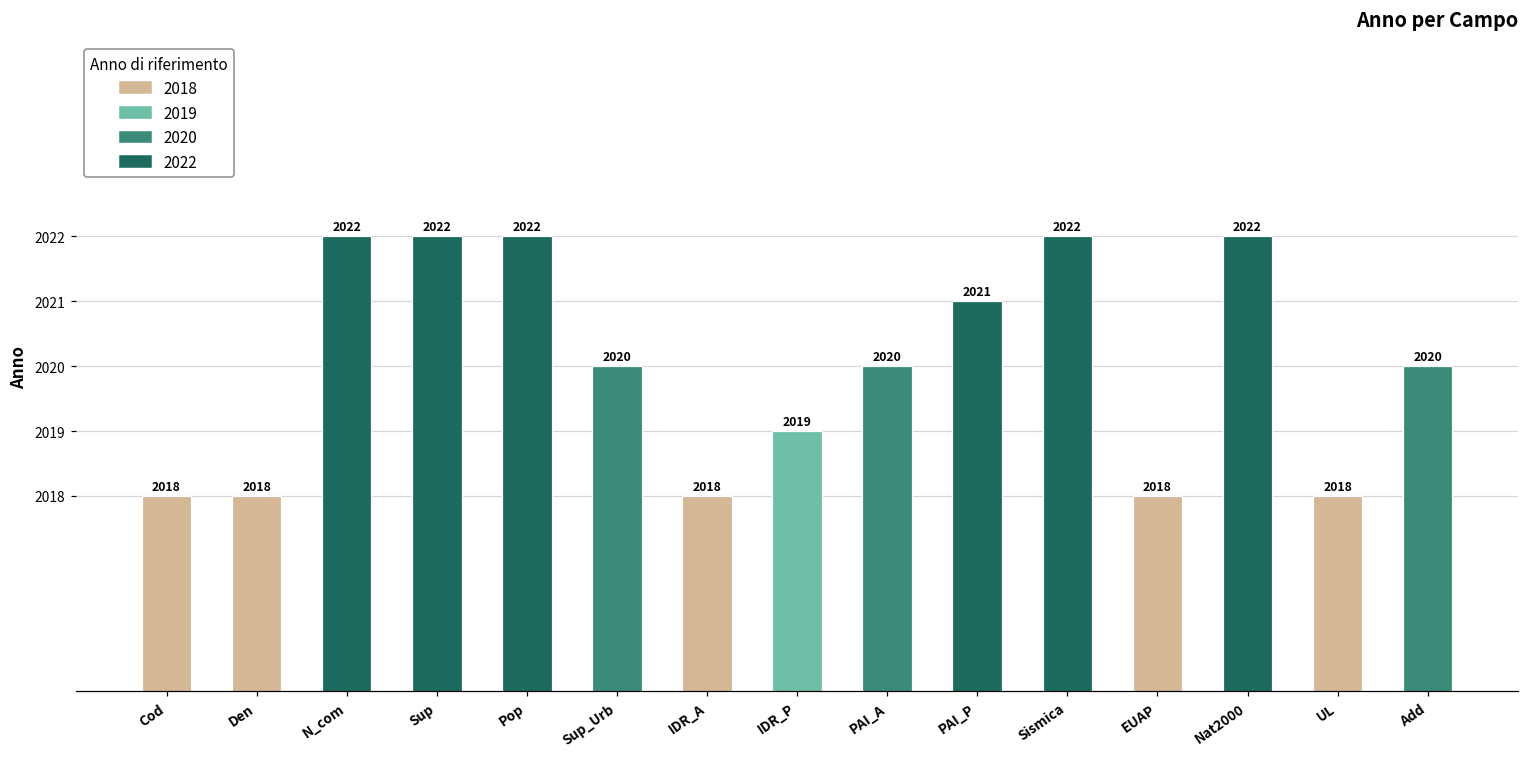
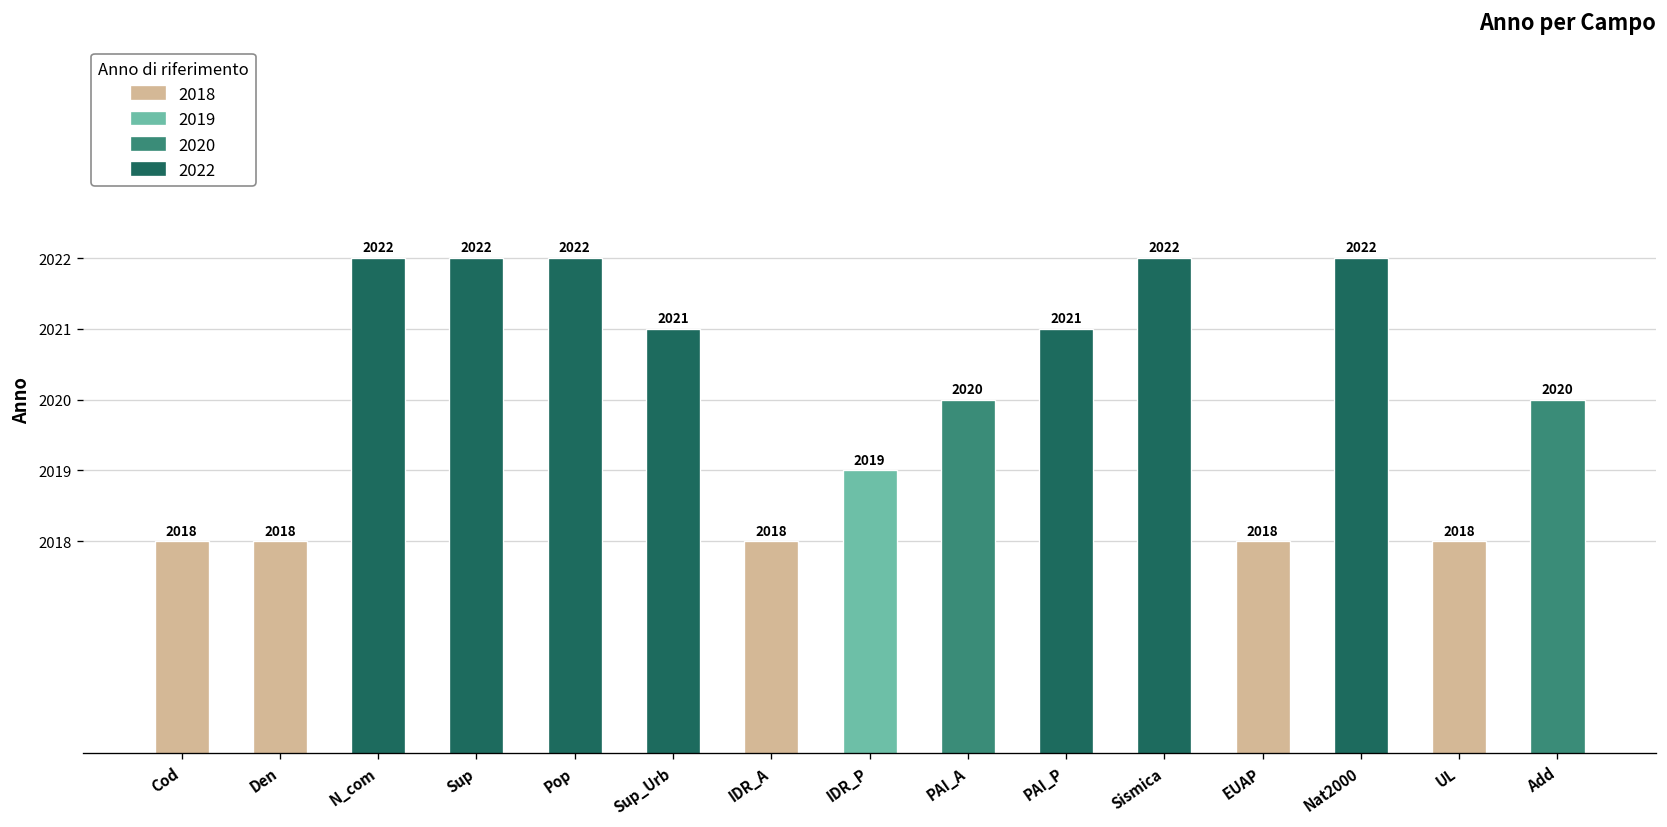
  {
    "Cod": 2018,
    "Den": 2018,
    "N_com": 2022,
    "Sup": 2022,
    "Pop": 2022,
-   "Sup_Urb": 2020,
+   "Sup_Urb": 2021,
    "IDR_A": 2018,
    "IDR_P": 2019,
    "PAI_A": 2020,
    "PAI_P": 2021,
    "Sismica": 2022,
    "EUAP": 2018,
    "Nat2000": 2022,
    "UL": 2018,
    "Add": 2020
  }
